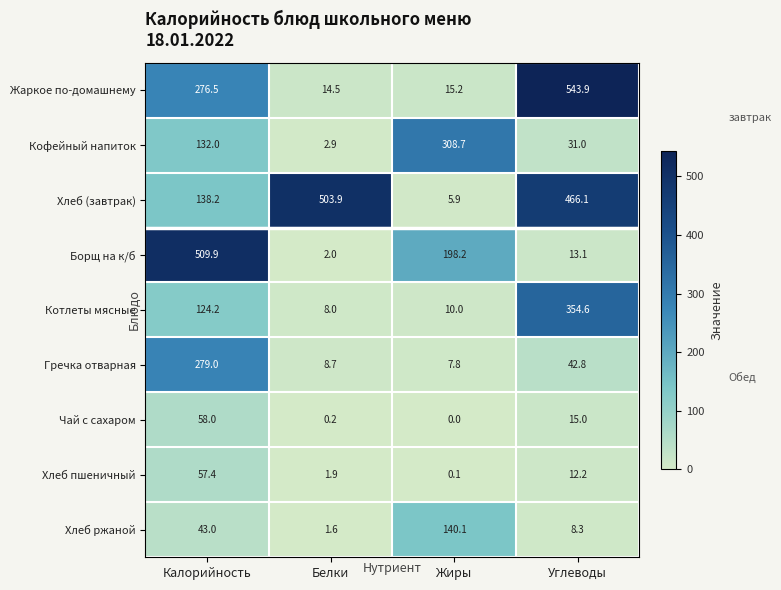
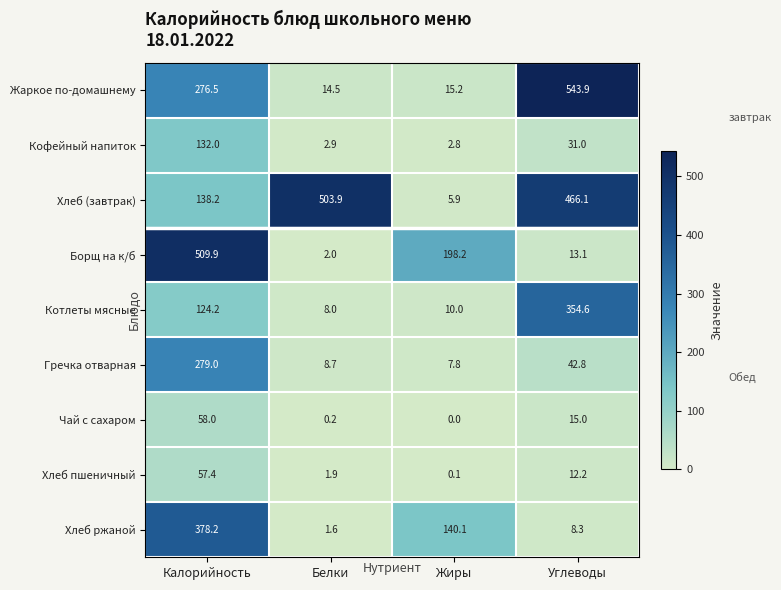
  {
    "Жаркое по-домашнему": {
      "Калорийность": 276.5,
      "Белки": 14.5,
      "Жиры": 15.2,
      "Углеводы": 543.9
    },
    "Кофейный напиток": {
      "Калорийность": 132.0,
      "Белки": 2.9,
-     "Жиры": 308.7,
+     "Жиры": 2.8,
      "Углеводы": 31.0
    },
    "Хлеб (завтрак)": {
      "Калорийность": 138.2,
      "Белки": 503.9,
      "Жиры": 5.9,
      "Углеводы": 466.1
    },
    "Борщ на к/б": {
      "Калорийность": 509.9,
      "Белки": 2.0,
      "Жиры": 198.2,
      "Углеводы": 13.1
    },
    "Котлеты мясные": {
      "Калорийность": 124.2,
      "Белки": 8.0,
      "Жиры": 10.0,
      "Углеводы": 354.6
    },
    "Гречка отварная": {
      "Калорийность": 279.0,
      "Белки": 8.7,
      "Жиры": 7.8,
      "Углеводы": 42.8
    },
    "Чай с сахаром": {
      "Калорийность": 58.0,
      "Белки": 0.2,
      "Жиры": 0.0,
      "Углеводы": 15.0
    },
    "Хлеб пшеничный": {
      "Калорийность": 57.4,
      "Белки": 1.9,
      "Жиры": 0.1,
      "Углеводы": 12.2
    },
    "Хлеб ржаной": {
-     "Калорийность": 43.0,
+     "Калорийность": 378.2,
      "Белки": 1.6,
      "Жиры": 140.1,
      "Углеводы": 8.3
    }
  }
